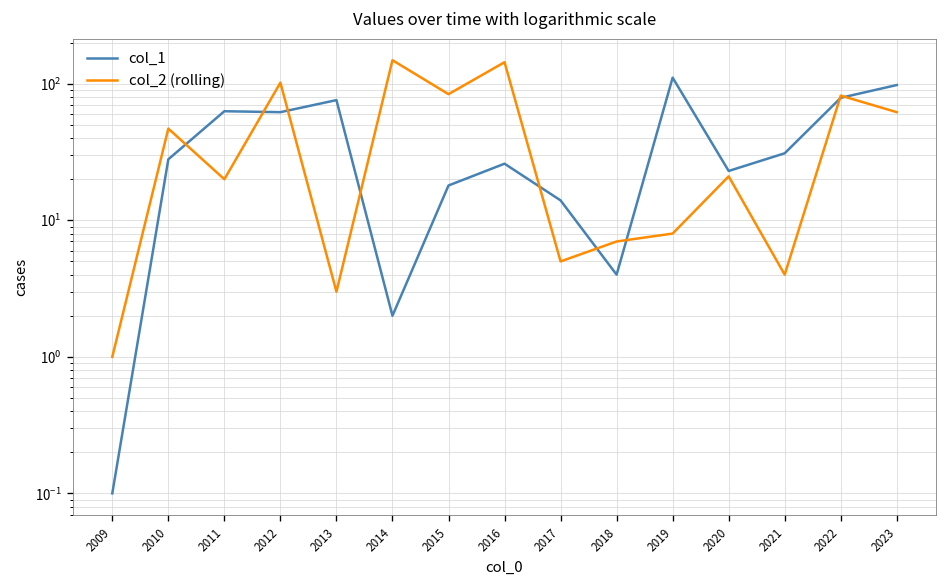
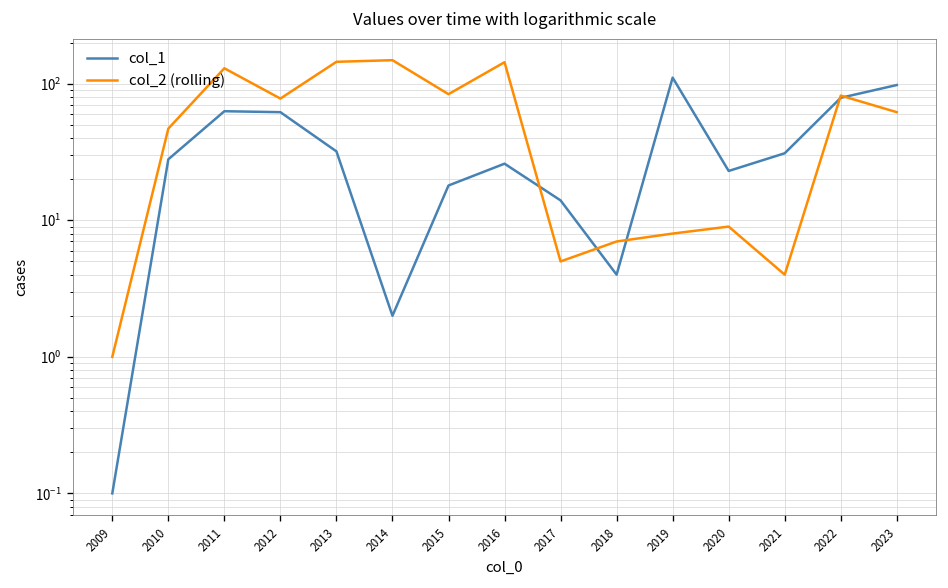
  {
    "col_1": {
      "2009": 0.10,
      "2010": 28,
      "2011": 60,
      "2012": 60,
-     "2013": 80,
+     "2013": 32,
      "2014": 2,
      "2015": 18,
      "2016": 26,
      "2017": 14,
      "2018": 4,
      "2019": 110,
      "2020": 23,
      "2021": 31,
      "2023": 100
    },
    "col_2 (rolling)": {
      "2009": 1,
      "2010": 47,
-     "2011": 20,
-     "2012": 100,
-     "2013": 3,
+     "2011": 130,
+     "2012": 80,
+     "2013": 150,
      "2014": 150,
      "2015": 80,
      "2016": 140,
      "2017": 5,
      "2018": 7,
      "2019": 8,
-     "2020": 21,
+     "2020": 9,
      "2021": 4,
      "2023": 60
    }
  }
